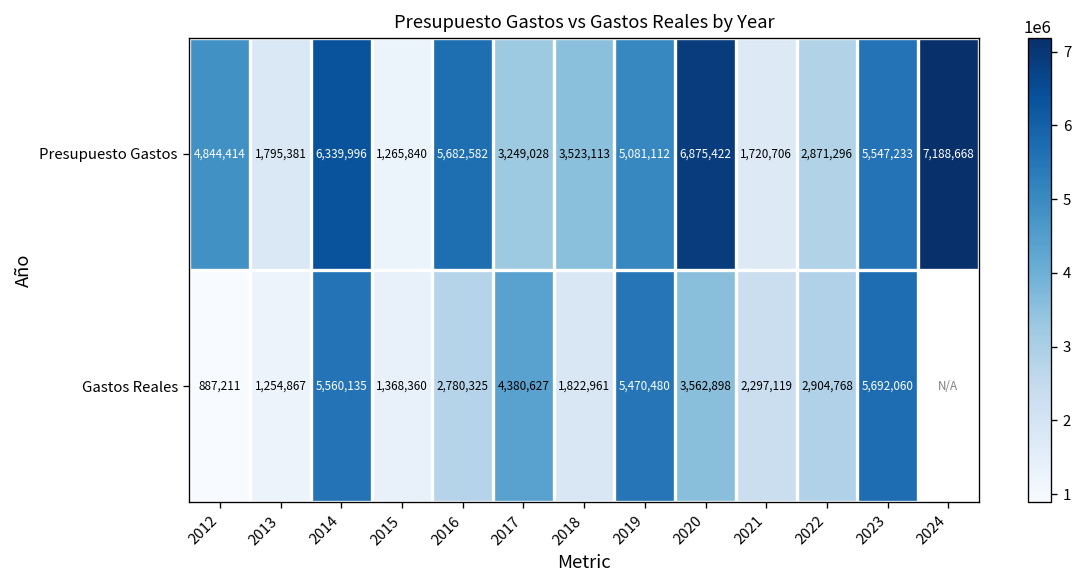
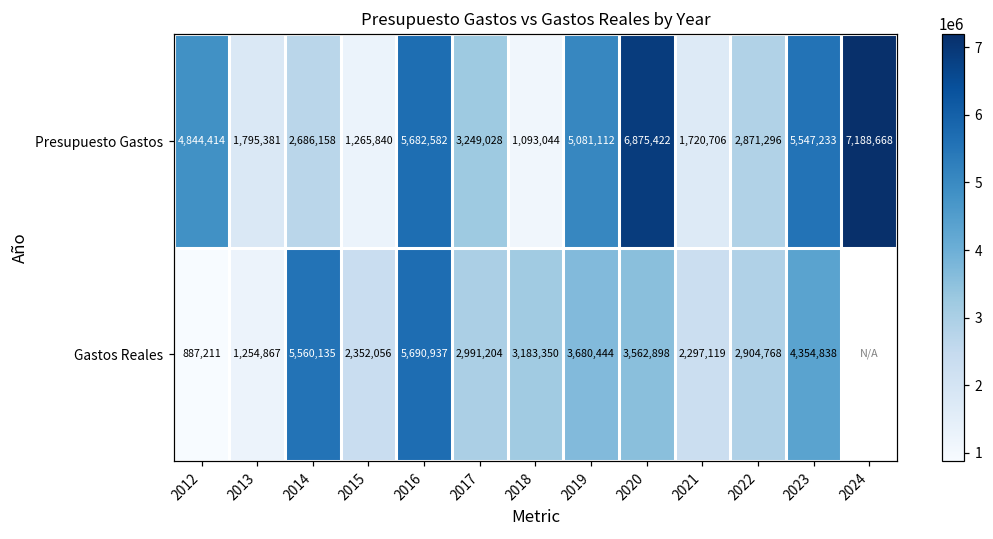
  {
    "Presupuesto Gastos": {
      "2012": "4,844,414",
      "2013": "1,795,381",
-     "2014": "6,339,996",
+     "2014": "2,686,158",
      "2015": "1,265,840",
      "2016": "5,682,582",
      "2017": "3,249,028",
-     "2018": "3,523,113",
+     "2018": "1,093,044",
      "2019": "5,081,112",
      "2020": "6,875,422",
      "2021": "1,720,706",
      "2022": "2,871,296",
      "2023": "5,547,233",
      "2024": "7,188,668"
    },
    "Gastos Reales": {
      "2012": "887,211",
      "2013": "1,254,867",
      "2014": "5,560,135",
-     "2015": "1,368,360",
-     "2016": "2,780,325",
-     "2017": "4,380,627",
-     "2018": "1,822,961",
-     "2019": "5,470,480",
+     "2015": "2,352,056",
+     "2016": "5,690,937",
+     "2017": "2,991,204",
+     "2018": "3,183,350",
+     "2019": "3,680,444",
      "2020": "3,562,898",
      "2021": "2,297,119",
      "2022": "2,904,768",
-     "2023": "5,692,060"
+     "2023": "4,354,838"
    }
  }
